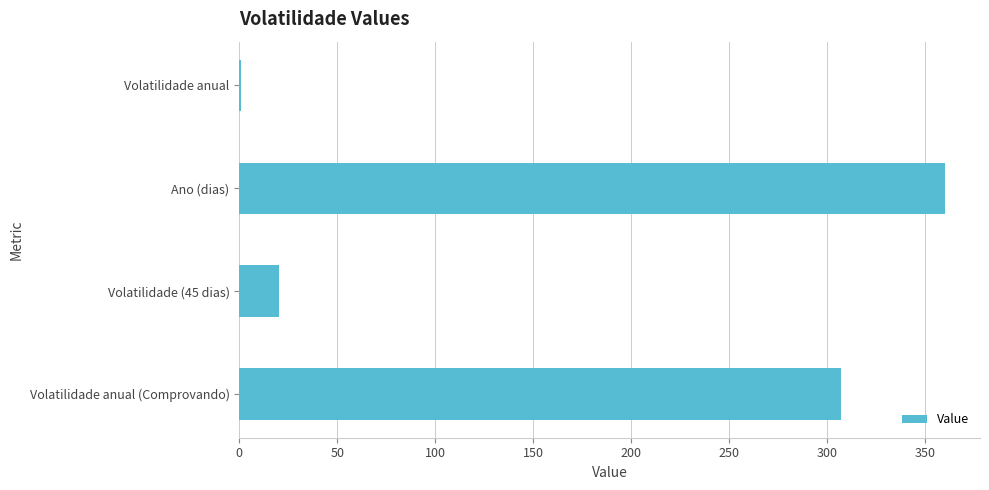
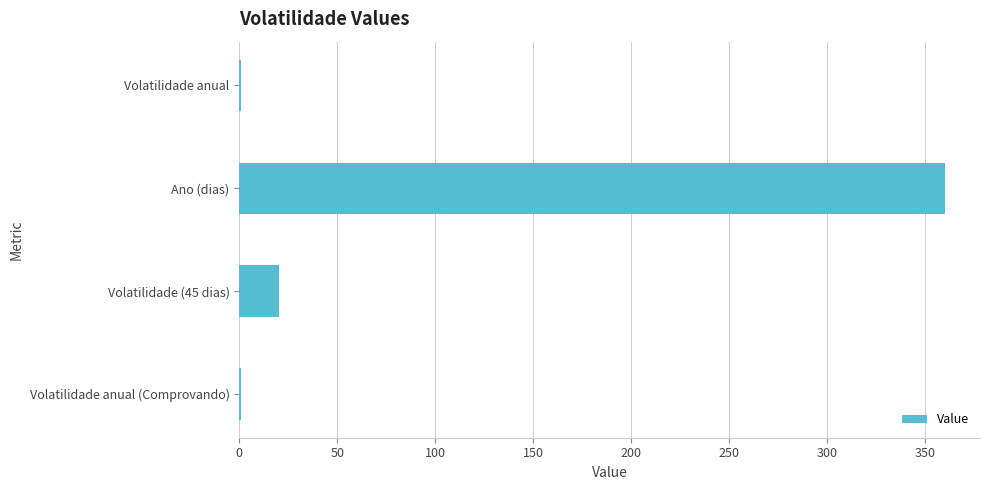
  {
    "Ano (dias)": 360,
    "Volatilidade (45 dias)": 20,
-   "Volatilidade anual (Comprovando)": 307
+   "Volatilidade anual (Comprovando)": 1
  }
